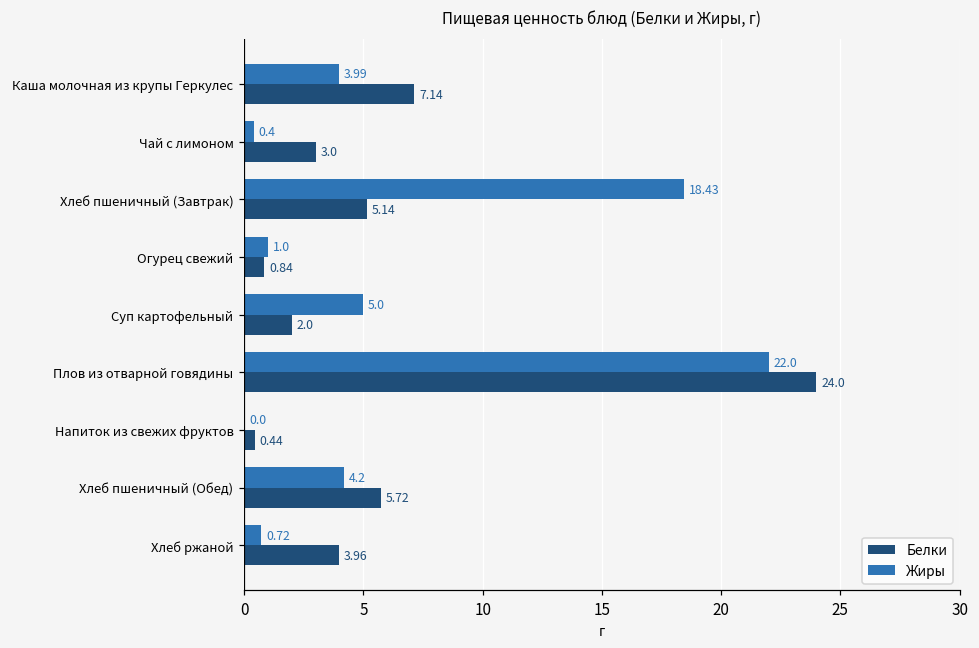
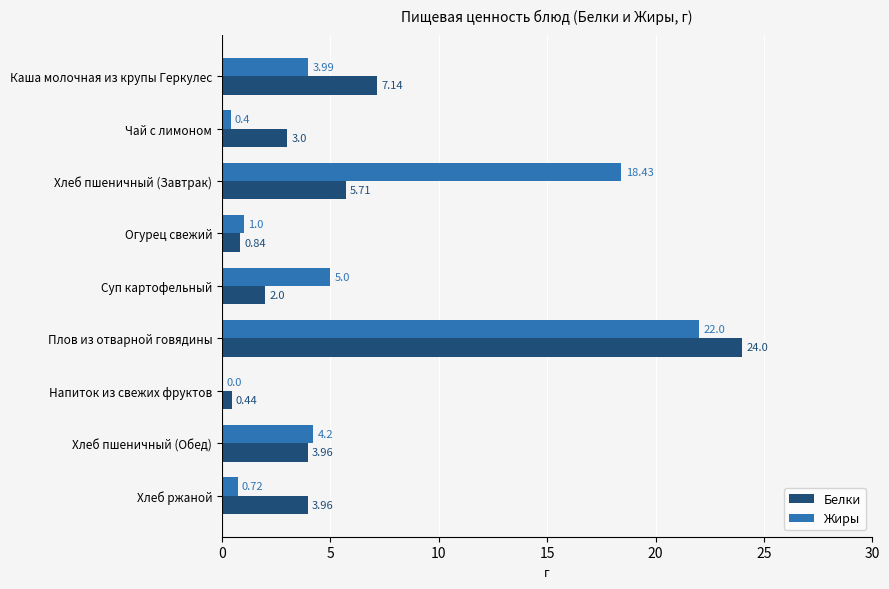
  {
    "Белки": {
      "Каша молочная из крупы Геркулес": 7.14,
      "Чай с лимоном": 3.0,
-     "Хлеб пшеничный (Завтрак)": 5.14,
+     "Хлеб пшеничный (Завтрак)": 5.71,
      "Огурец свежий": 0.84,
      "Суп картофельный": 2.0,
      "Плов из отварной говядины": 24.0,
      "Напиток из свежих фруктов": 0.44,
-     "Хлеб пшеничный (Обед)": 5.72,
+     "Хлеб пшеничный (Обед)": 3.96,
      "Хлеб ржаной": 3.96
    },
    "Жиры": {
      "Каша молочная из крупы Геркулес": 3.99,
      "Чай с лимоном": 0.4,
      "Хлеб пшеничный (Завтрак)": 18.43,
      "Огурец свежий": 1.0,
      "Суп картофельный": 5.0,
      "Плов из отварной говядины": 22.0,
      "Напиток из свежих фруктов": 0.0,
      "Хлеб пшеничный (Обед)": 4.2,
      "Хлеб ржаной": 0.72
    }
  }
